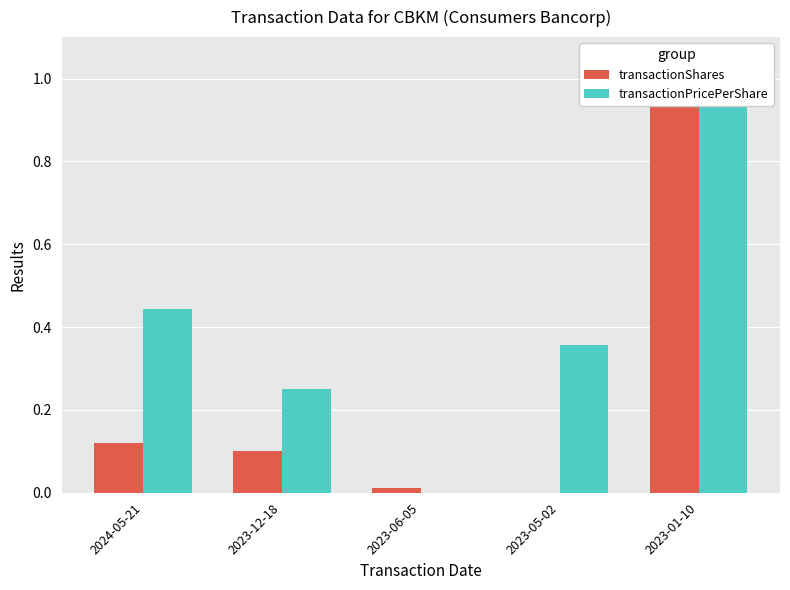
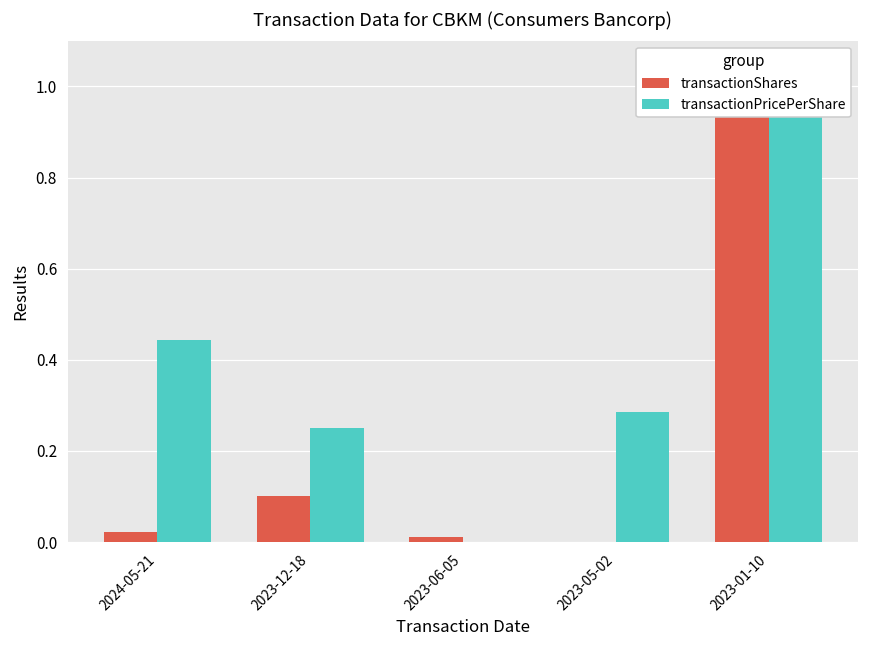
  {
    "transactionShares": {
-     "2024-05-21": 0.12,
+     "2024-05-21": 0.02,
      "2023-12-18": 0.10,
      "2023-06-05": 0.01,
      "2023-05-02": 0.00
    },
    "transactionPricePerShare": {
      "2024-05-21": 0.44,
      "2023-12-18": 0.25,
      "2023-06-05": 0.00,
-     "2023-05-02": 0.36
+     "2023-05-02": 0.29
    }
  }
